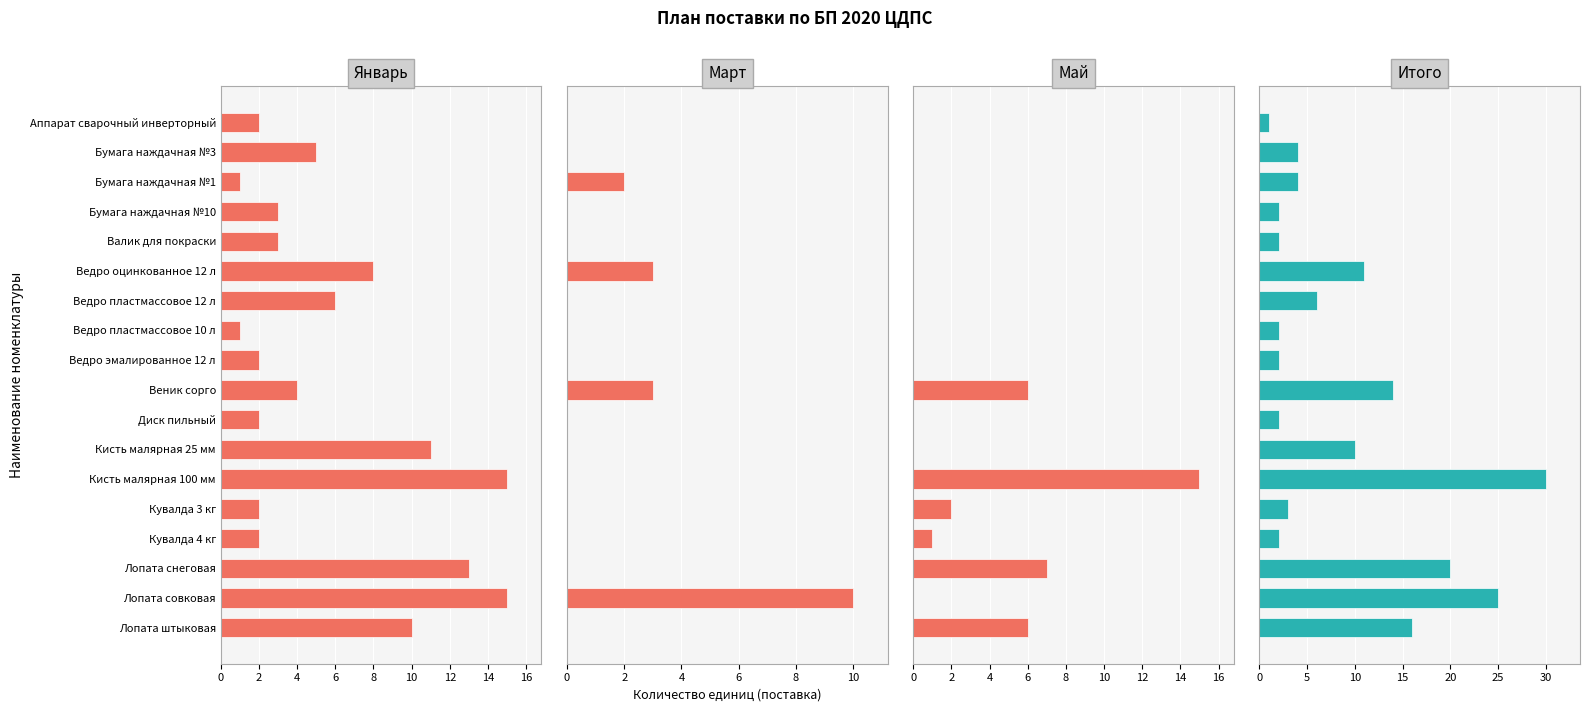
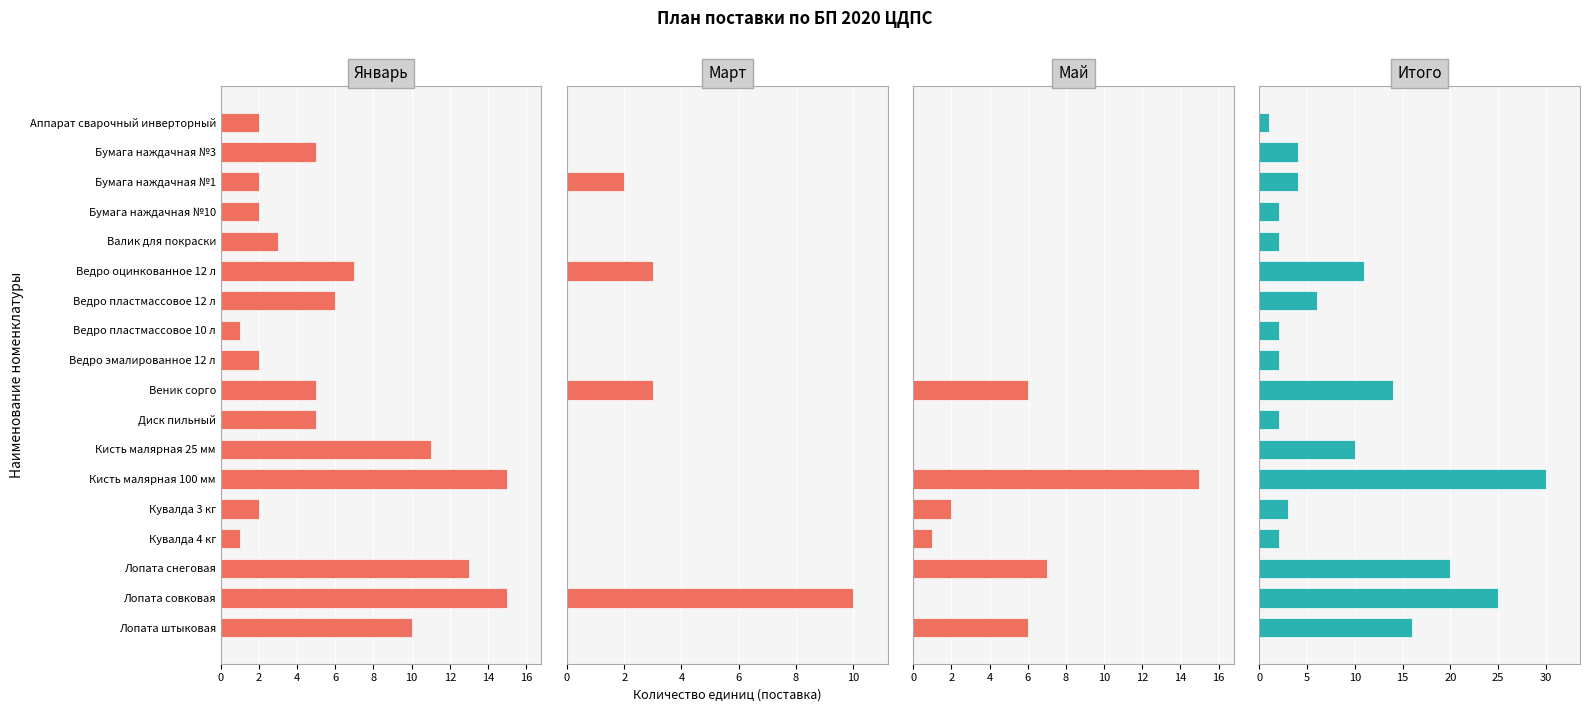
  {
    "Январь": {
      "Аппарат сварочный инверторный": 2,
      "Бумага наждачная №3": 5,
-     "Бумага наждачная №1": 1,
-     "Бумага наждачная №10": 3,
+     "Бумага наждачная №1": 2,
+     "Бумага наждачная №10": 2,
      "Валик для покраски": 3,
-     "Ведро оцинкованное 12 л": 8,
+     "Ведро оцинкованное 12 л": 7,
      "Ведро пластмассовое 12 л": 6,
      "Ведро пластмассовое 10 л": 1,
      "Ведро эмалированное 12 л": 2,
-     "Веник сорго": 4,
-     "Диск пильный": 2,
+     "Веник сорго": 5,
+     "Диск пильный": 5,
      "Кисть малярная 25 мм": 11,
      "Кисть малярная 100 мм": 15,
      "Кувалда 3 кг": 2,
-     "Кувалда 4 кг": 2,
+     "Кувалда 4 кг": 1,
      "Лопата снеговая": 13,
      "Лопата совковая": 15,
      "Лопата штыковая": 10
    }
  }
